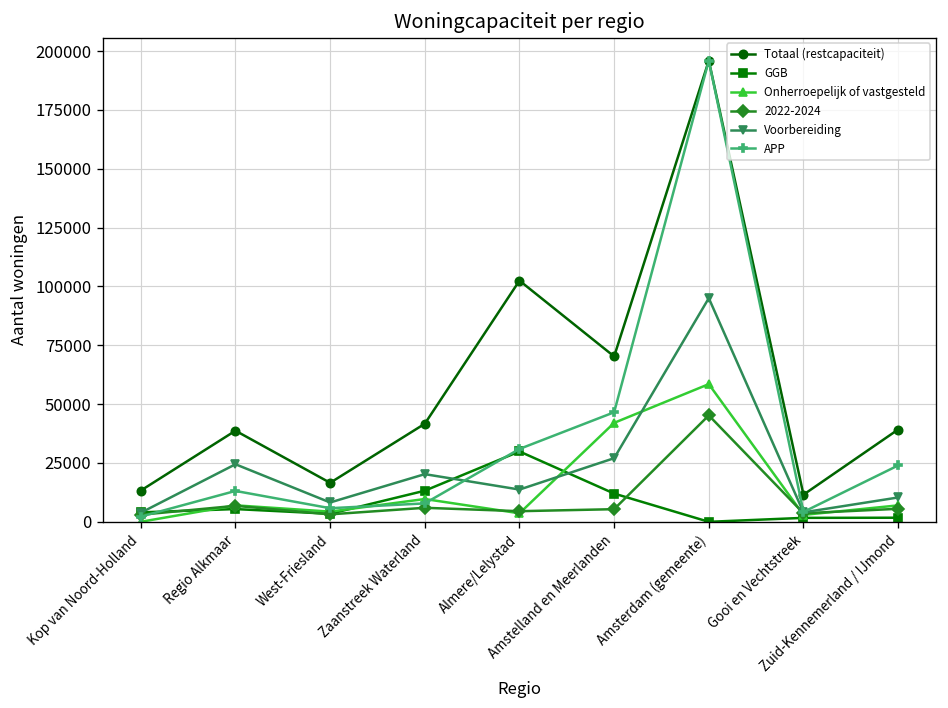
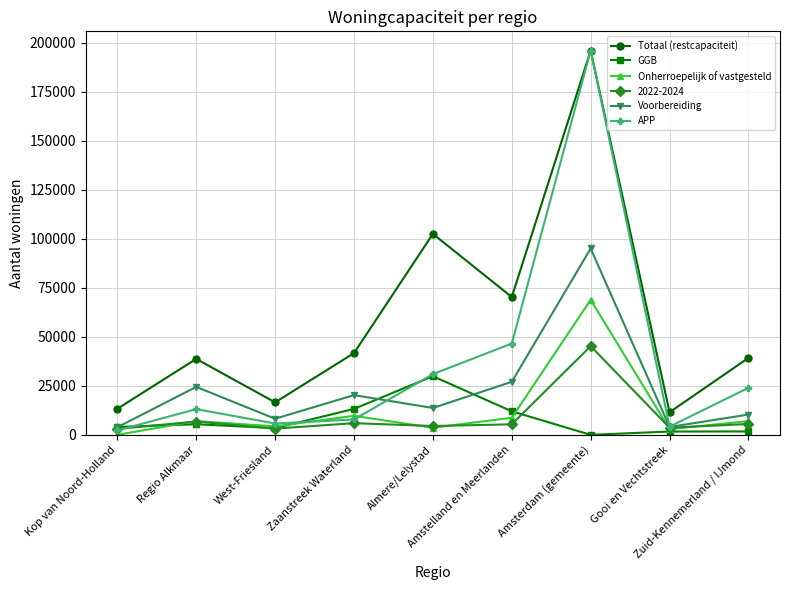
  {
    "Onherroepelijk of vastgesteld": {
      "Kop van Noord-Holland": 0,
      "Zaanstreek Waterland": 10000,
-     "Amstelland en Meerlanden": 42000,
-     "Amsterdam (gemeente)": 58000,
+     "Amstelland en Meerlanden": 9000,
+     "Amsterdam (gemeente)": 69000,
      "Zuid-Kennemerland / IJmond": 7000
    }
  }
